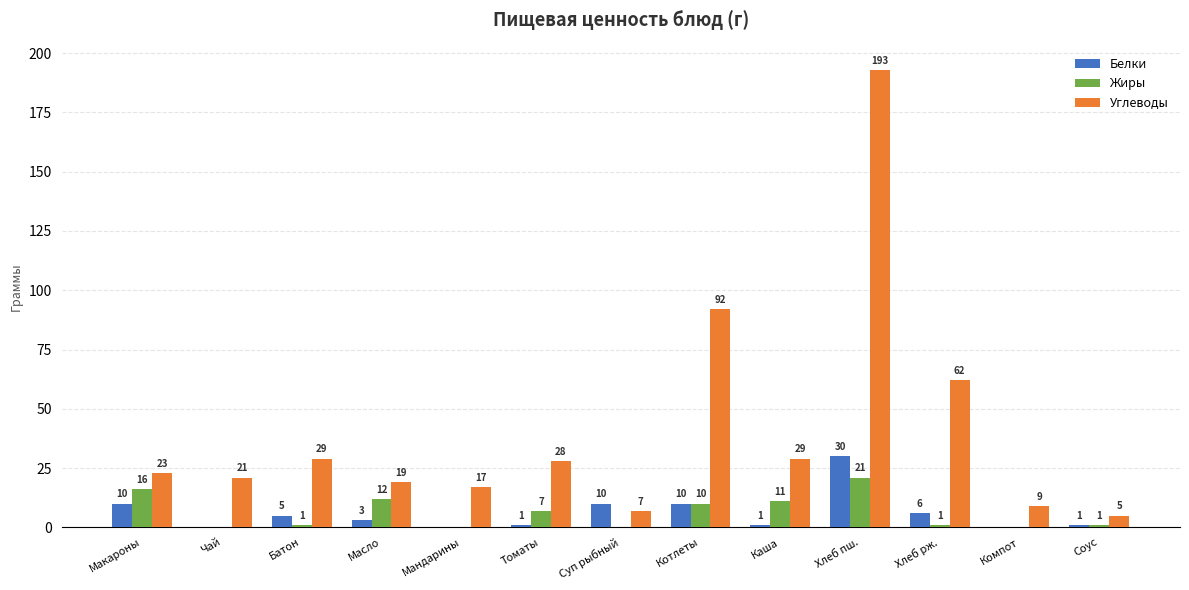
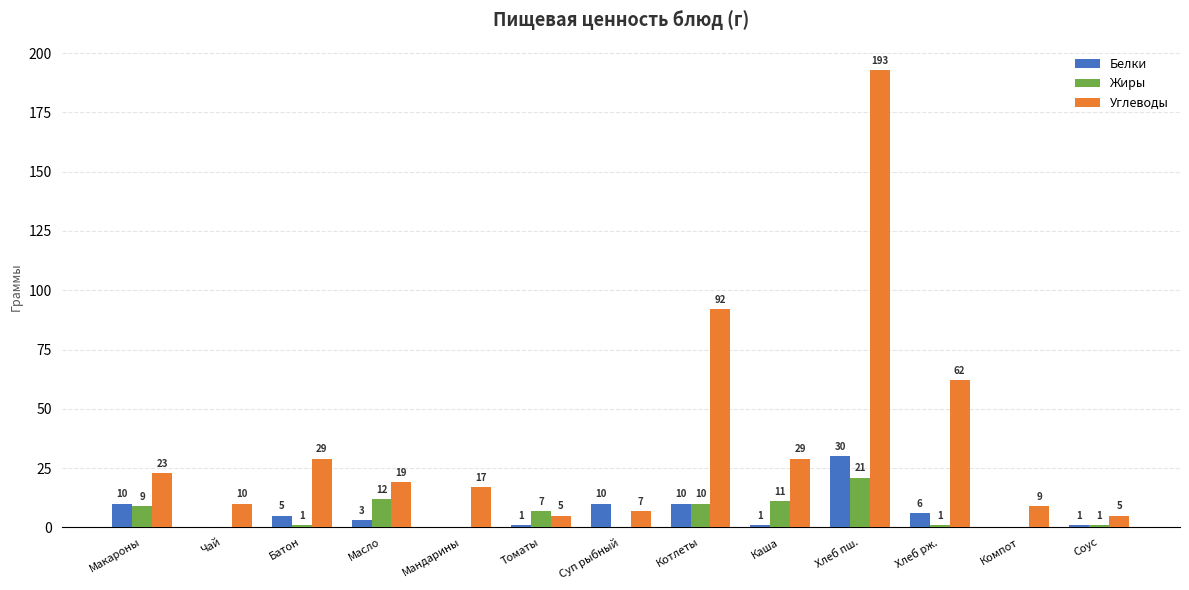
  {
    "Белки": {
      "Макароны": 10,
      "Батон": 5,
      "Масло": 3,
      "Томаты": 1,
      "Суп рыбный": 10,
      "Котлеты": 10,
      "Каша": 1,
      "Хлеб пш.": 30,
      "Хлеб рж.": 6,
      "Соус": 1
    },
    "Жиры": {
-     "Макароны": 16,
+     "Макароны": 9,
      "Батон": 1,
      "Масло": 12,
      "Томаты": 7,
      "Котлеты": 10,
      "Каша": 11,
      "Хлеб пш.": 21,
      "Хлеб рж.": 1,
      "Соус": 1
    },
    "Углеводы": {
      "Макароны": 23,
-     "Чай": 21,
+     "Чай": 10,
      "Батон": 29,
      "Масло": 19,
      "Мандарины": 17,
-     "Томаты": 28,
+     "Томаты": 5,
      "Суп рыбный": 7,
      "Котлеты": 92,
      "Каша": 29,
      "Хлеб пш.": 193,
      "Хлеб рж.": 62,
      "Компот": 9,
      "Соус": 5
    }
  }
